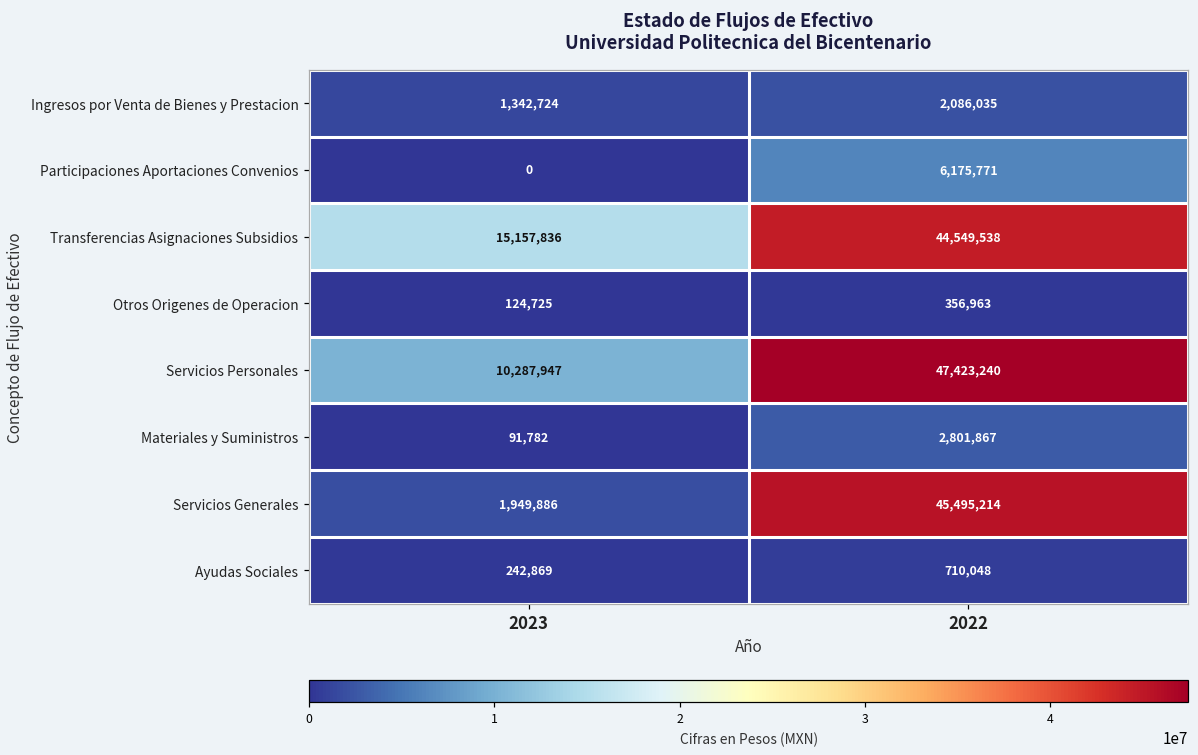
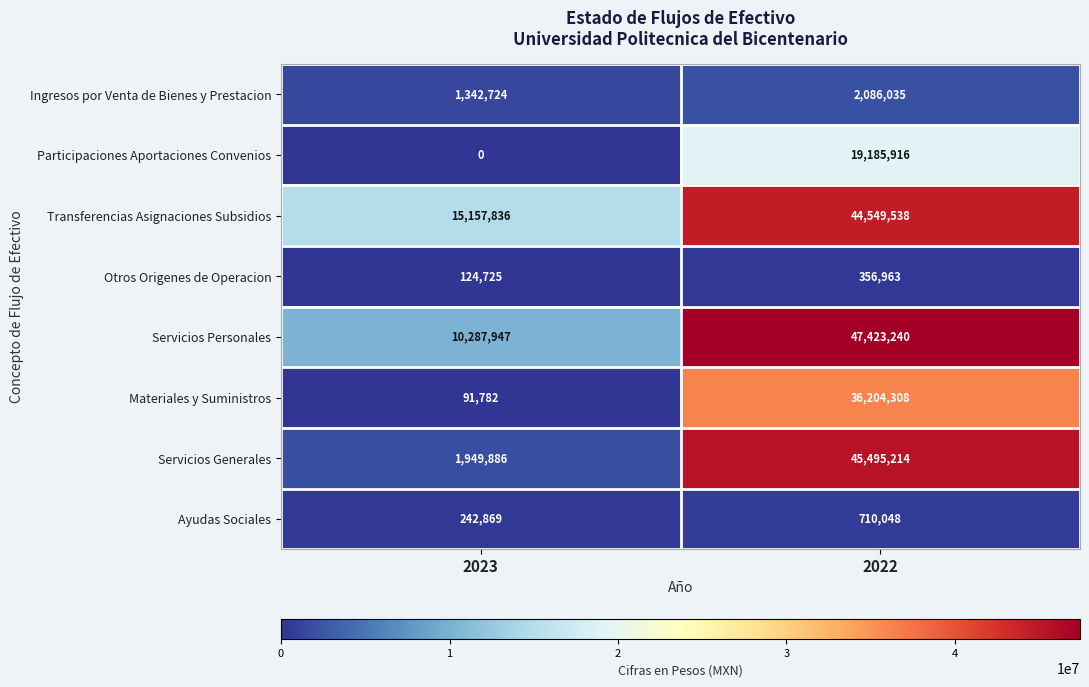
  {
    "Ingresos por Venta de Bienes y Prestacion": {
      "2023": "1,342,724",
      "2022": "2,086,035"
    },
    "Participaciones Aportaciones Convenios": {
      "2023": "0",
-     "2022": "6,175,771"
+     "2022": "19,185,916"
    },
    "Transferencias Asignaciones Subsidios": {
      "2023": "15,157,836",
      "2022": "44,549,538"
    },
    "Otros Origenes de Operacion": {
      "2023": "124,725",
      "2022": "356,963"
    },
    "Servicios Personales": {
      "2023": "10,287,947",
      "2022": "47,423,240"
    },
    "Materiales y Suministros": {
      "2023": "91,782",
-     "2022": "2,801,867"
+     "2022": "36,204,308"
    },
    "Servicios Generales": {
      "2023": "1,949,886",
      "2022": "45,495,214"
    },
    "Ayudas Sociales": {
      "2023": "242,869",
      "2022": "710,048"
    }
  }
